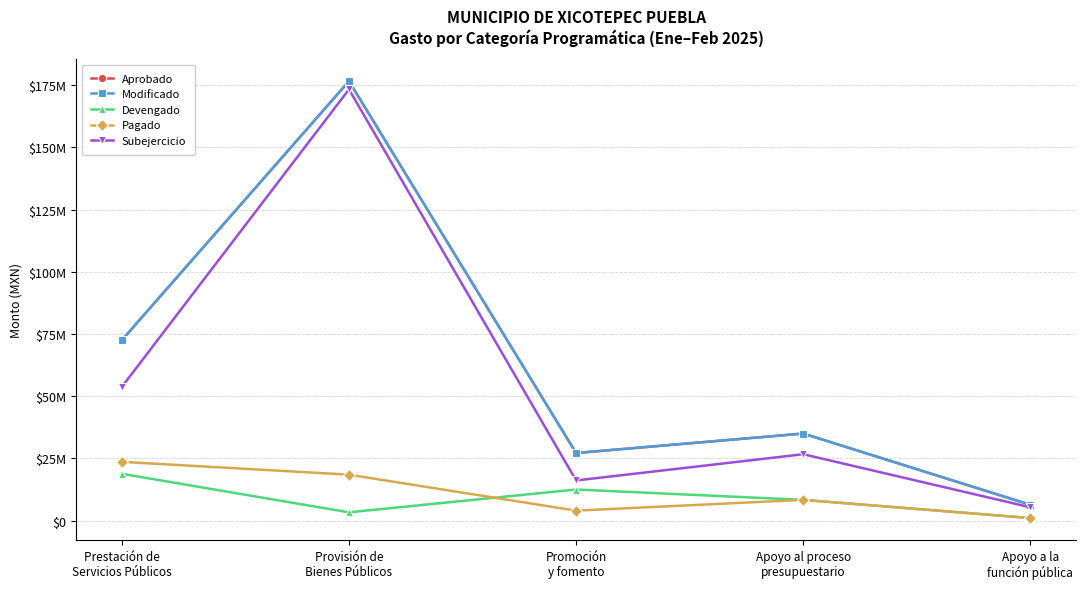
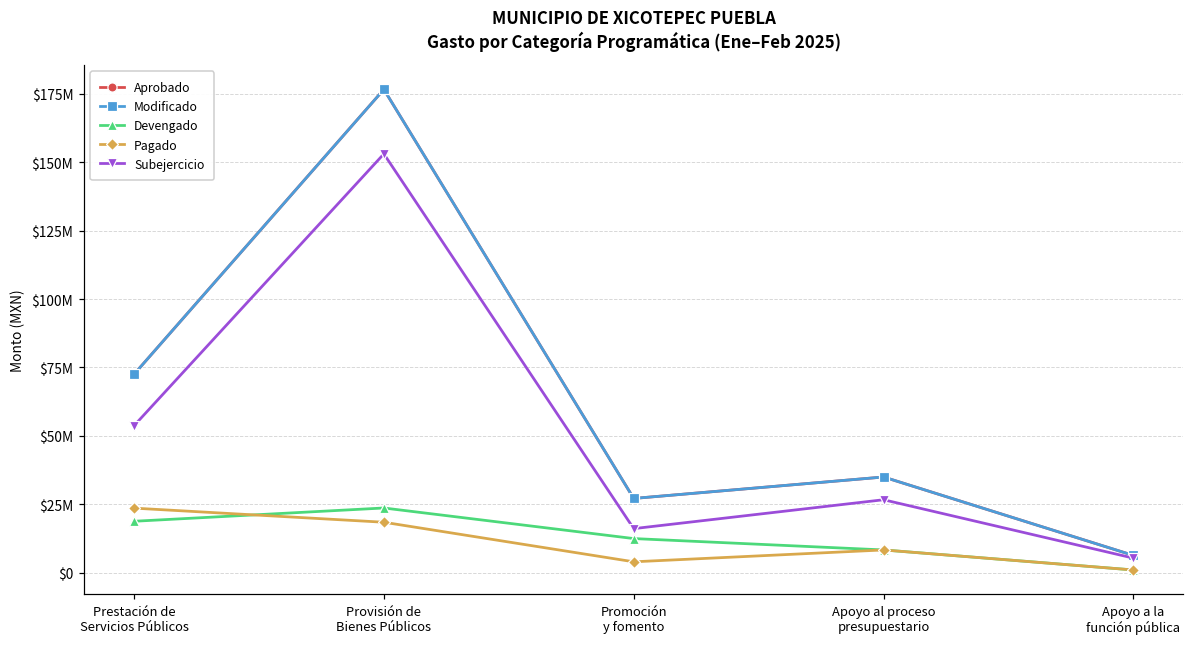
  {
    "Modificado": {
      "Prestación de Servicios Públicos": "$73000000",
      "Provisión de Bienes Públicos": "$177000000",
      "Promoción y fomento": "$27000000",
      "Apoyo al proceso presupuestario": "$35000000"
    },
    "Devengado": {
      "Prestación de Servicios Públicos": "$19000000",
-     "Provisión de Bienes Públicos": "$3000000",
+     "Provisión de Bienes Públicos": "$24000000",
      "Promoción y fomento": "$12000000"
    },
    "Pagado": {
      "Prestación de Servicios Públicos": "$24000000",
      "Provisión de Bienes Públicos": "$18000000",
      "Promoción y fomento": "$4000000"
    },
    "Subejercicio": {
      "Prestación de Servicios Públicos": "$54000000",
-     "Provisión de Bienes Públicos": "$173000000",
+     "Provisión de Bienes Públicos": "$153000000",
      "Promoción y fomento": "$16000000",
      "Apoyo al proceso presupuestario": "$27000000"
    }
  }
